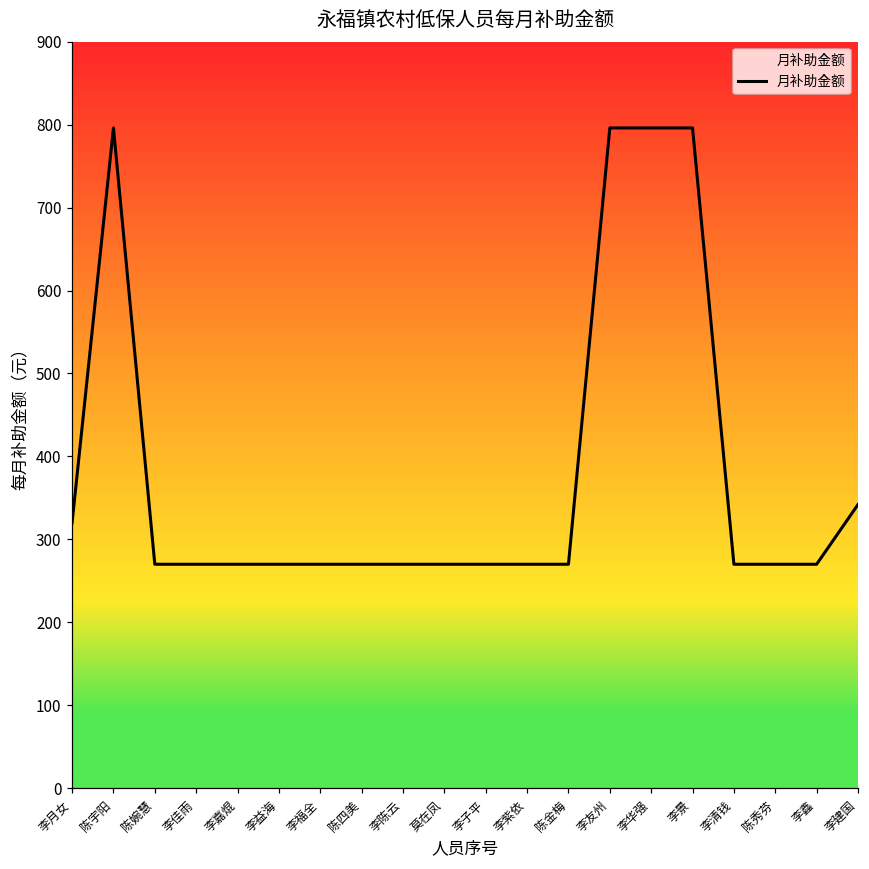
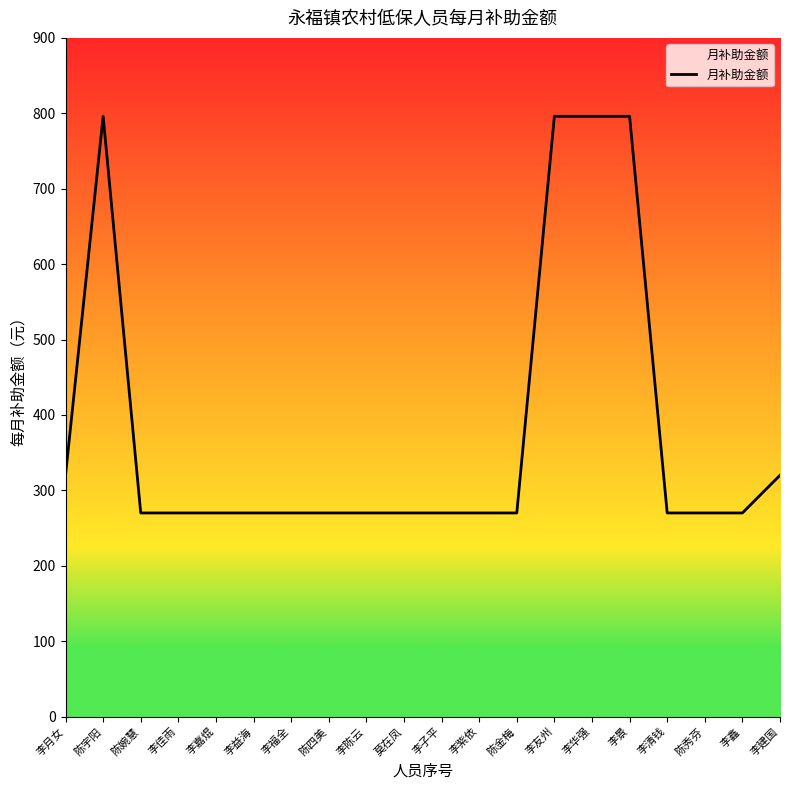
  {
    "李月女": 320,
    "陈宇阳": 800,
    "陈婉慧": 270,
    "李佳雨": 270,
    "李嘉焜": 270,
    "李益海": 270,
    "李福全": 270,
    "陈四美": 270,
    "李陈云": 270,
    "莫在凤": 270,
    "李子平": 270,
    "李紫依": 270,
    "陈金梅": 270,
    "李友州": 800,
    "李华强": 800,
    "李景": 800,
    "李清钱": 270,
    "陈秀芬": 270,
    "李鑫": 270,
-   "李建国": 340
+   "李建国": 320
  }
